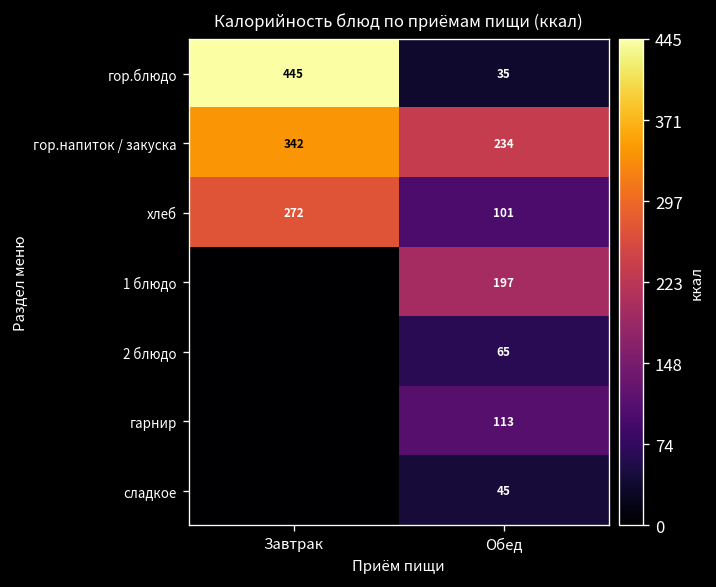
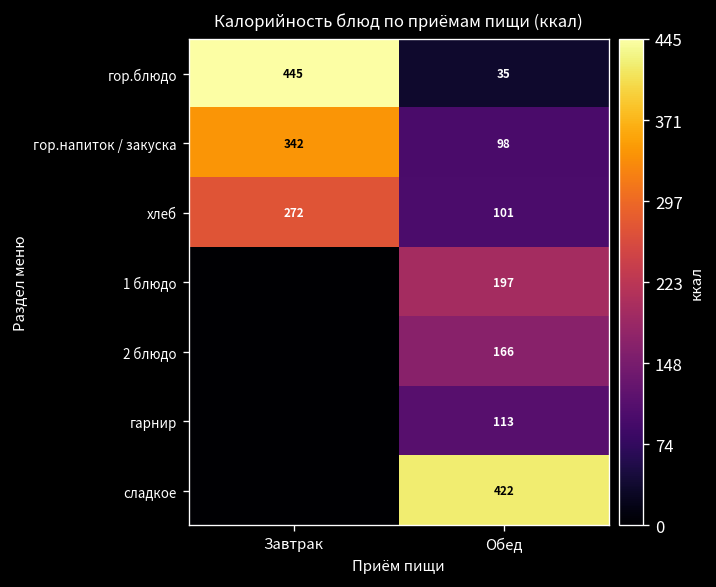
  {
    "гор.блюдо": {
      "Завтрак": 445,
      "Обед": 35
    },
    "гор.напиток / закуска": {
      "Завтрак": 342,
-     "Обед": 234
+     "Обед": 98
    },
    "хлеб": {
      "Завтрак": 272,
      "Обед": 101
    },
    "1 блюдо": {
      "Обед": 197
    },
    "2 блюдо": {
-     "Обед": 65
+     "Обед": 166
    },
    "гарнир": {
      "Обед": 113
    },
    "сладкое": {
-     "Обед": 45
+     "Обед": 422
    }
  }
